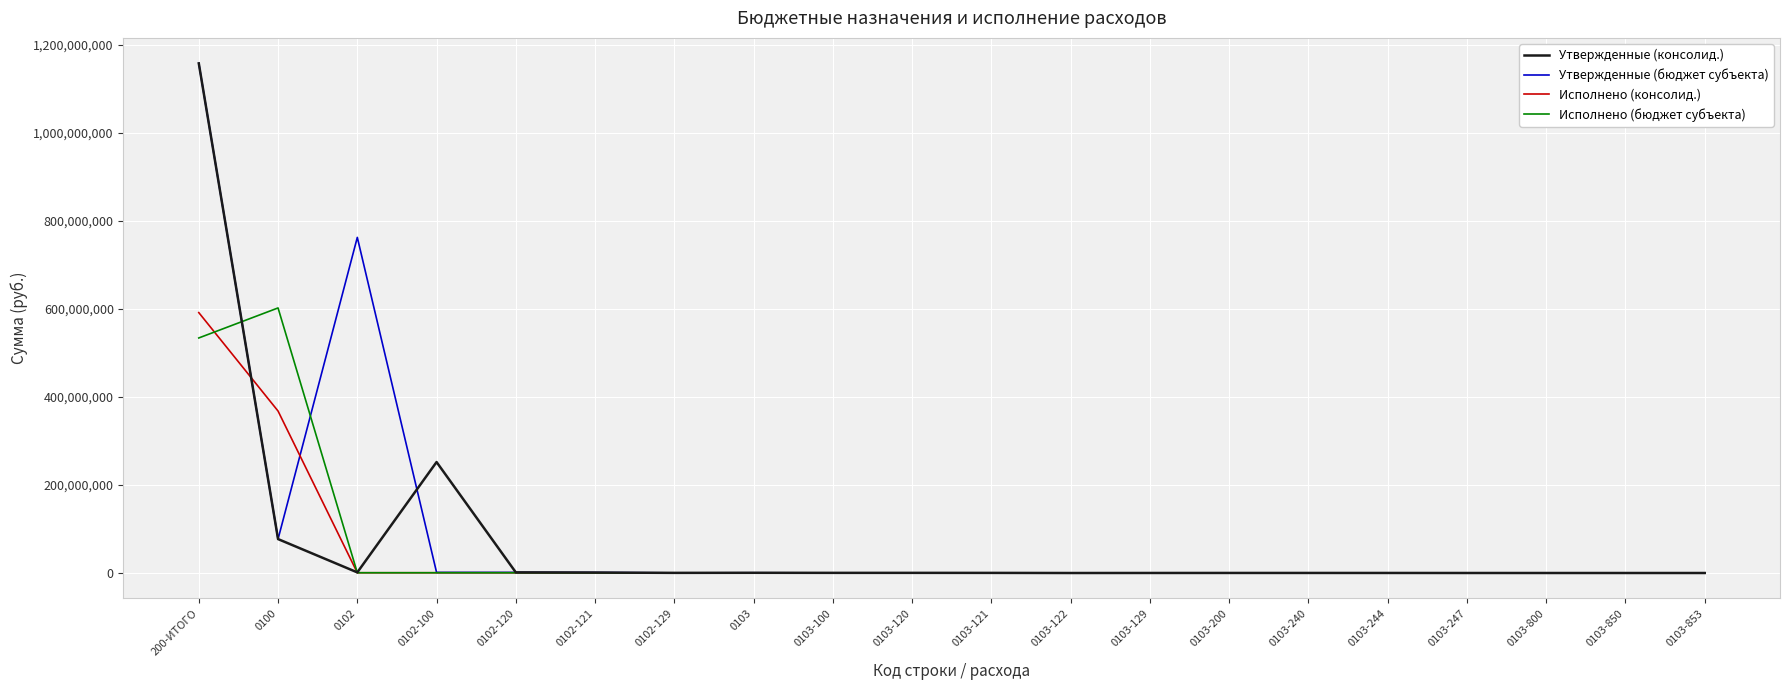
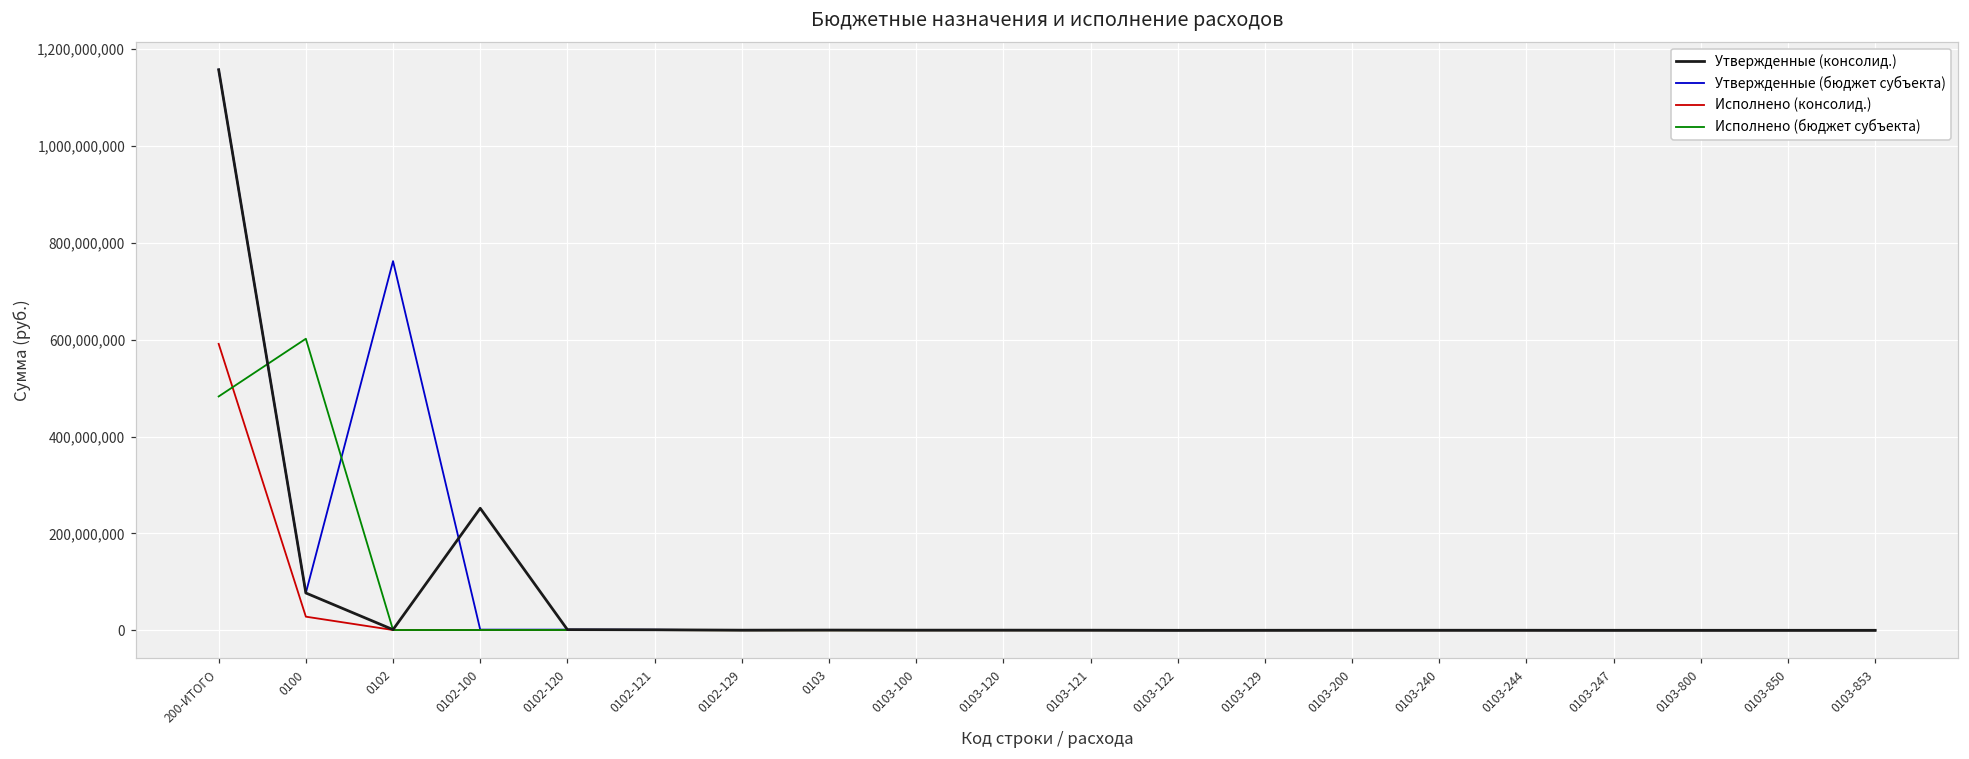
  {
    "Утвержденные (консолид.)": {
      "0102-100": "250,000,000"
    },
    "Утвержденные (бюджет субъекта)": {
      "0102": "760,000,000"
    },
    "Исполнено (консолид.)": {
      "200-ИТОГО": "590,000,000",
-     "0100": "370,000,000"
+     "0100": "30,000,000"
    },
    "Исполнено (бюджет субъекта)": {
-     "200-ИТОГО": "530,000,000",
+     "200-ИТОГО": "480,000,000",
      "0100": "600,000,000"
    }
  }
